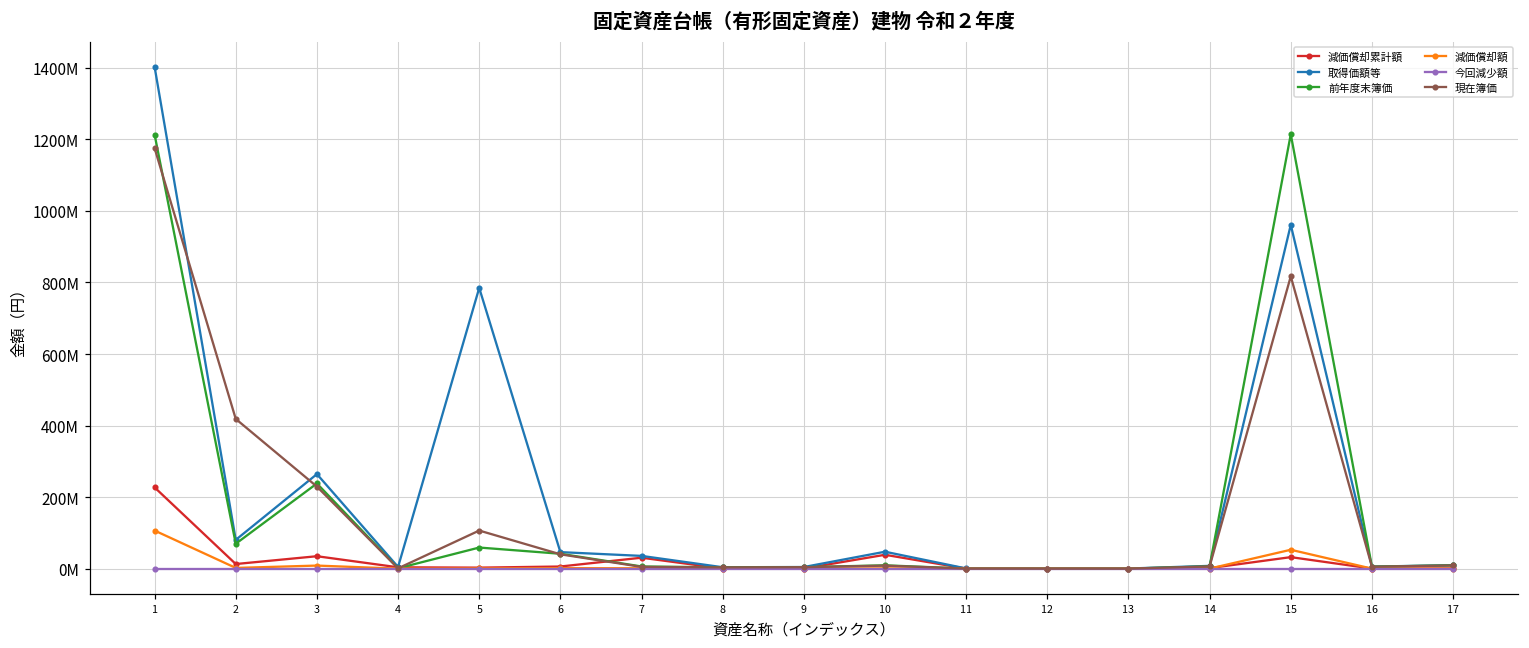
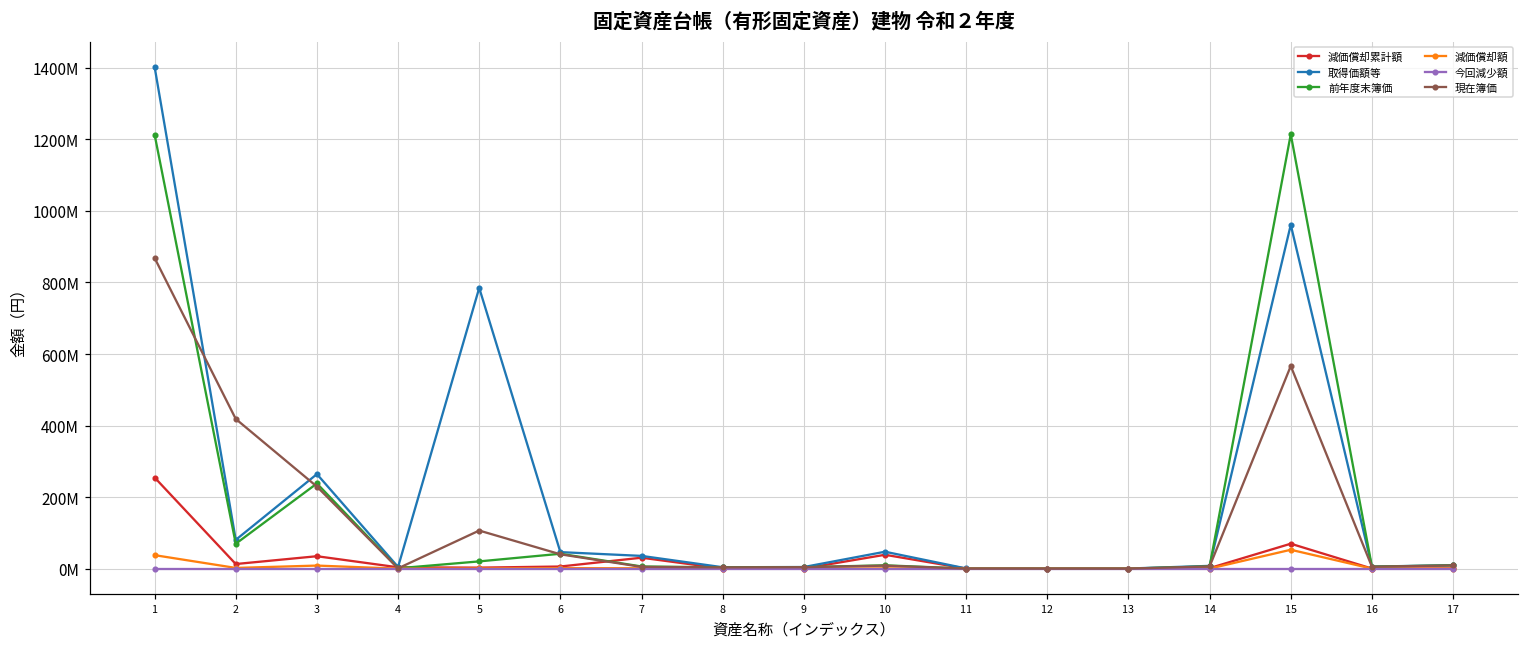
  {
    "減価償却累計額": {
-     "1": 230000000,
+     "1": 250000000,
      "2": 10000000,
      "3": 30000000,
      "10": 40000000,
-     "15": 30000000
+     "15": 70000000
    },
    "取得価額等": {
      "1": 1400000000,
      "2": 80000000,
      "3": 260000000,
      "5": 780000000,
      "10": 50000000,
      "15": 960000000
    },
    "前年度末簿価": {
      "1": 1210000000,
      "2": 70000000,
      "3": 240000000,
-     "5": 60000000,
+     "5": 20000000,
      "15": 1210000000
    },
    "減価償却額": {
-     "1": 110000000,
+     "1": 40000000,
      "3": 10000000,
      "15": 50000000
    },
    "今回減少額": {
      "1": 0,
      "3": 0,
      "15": 0
    },
    "現在簿価": {
-     "1": 1180000000,
+     "1": 870000000,
      "2": 420000000,
      "3": 230000000,
      "5": 110000000,
-     "15": 820000000
+     "15": 570000000
    }
  }
